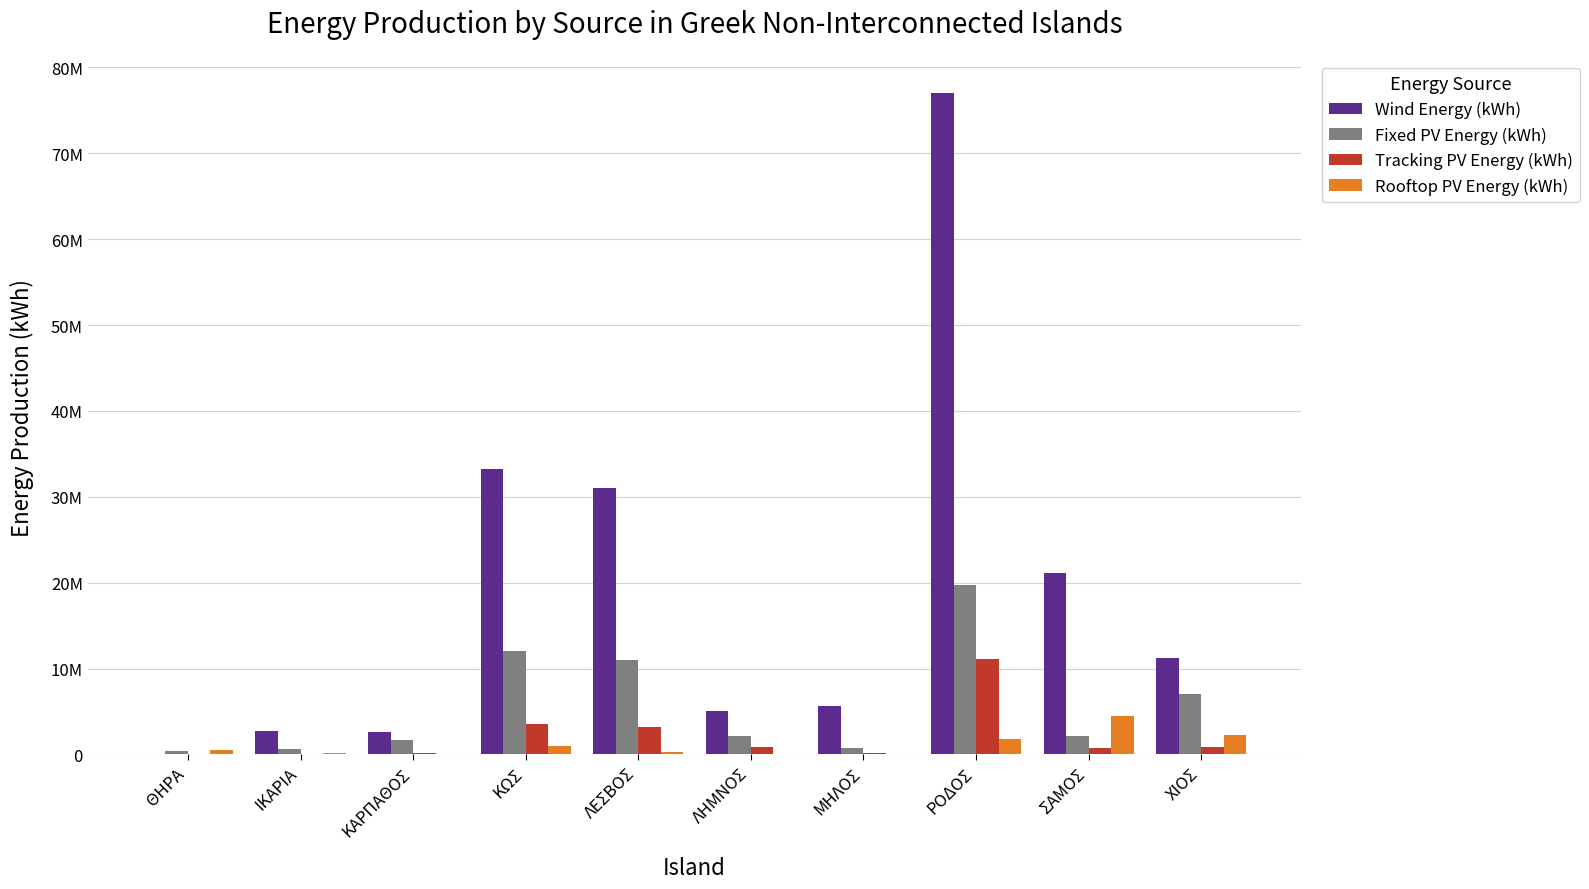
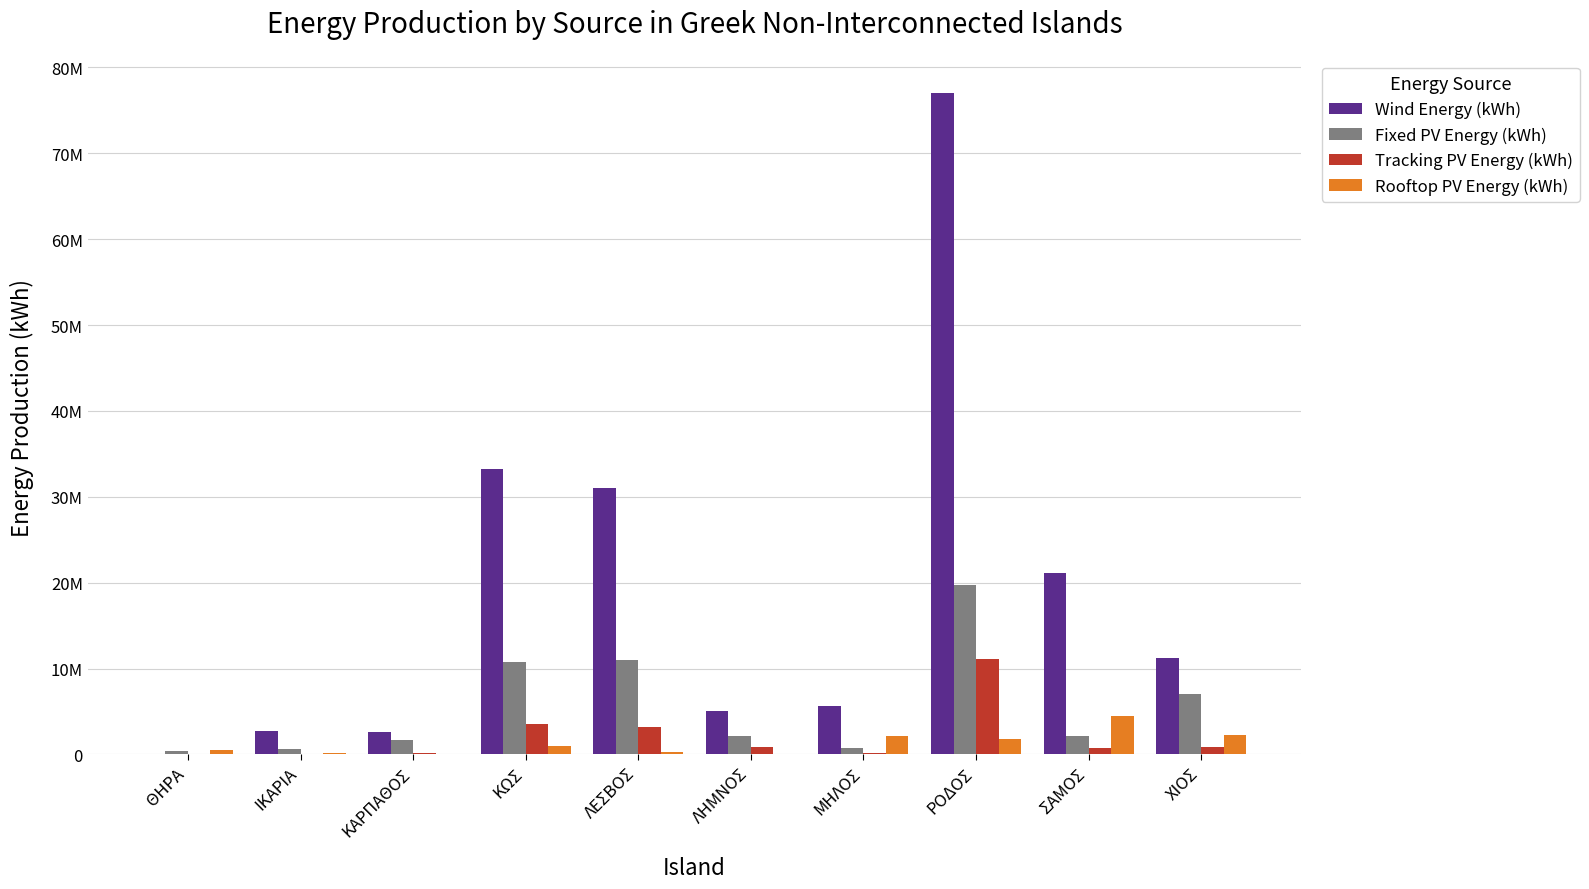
  {
    "Wind Energy (kWh)": {
      "ΘΗΡΑ": 0,
      "ΙΚΑΡΙΑ": 3000000,
      "ΚΑΡΠΑΘΟΣ": 3000000,
      "ΚΩΣ": 33000000,
      "ΛΕΣΒΟΣ": 31000000,
      "ΛΗΜΝΟΣ": 5000000,
      "ΜΗΛΟΣ": 6000000,
      "ΡΟΔΟΣ": 77000000,
      "ΣΑΜΟΣ": 21000000,
      "ΧΙΟΣ": 11000000
    },
    "Fixed PV Energy (kWh)": {
      "ΘΗΡΑ": 0,
      "ΙΚΑΡΙΑ": 1000000,
      "ΚΑΡΠΑΘΟΣ": 2000000,
-     "ΚΩΣ": 12000000,
+     "ΚΩΣ": 11000000,
      "ΛΕΣΒΟΣ": 11000000,
      "ΛΗΜΝΟΣ": 2000000,
      "ΜΗΛΟΣ": 1000000,
      "ΡΟΔΟΣ": 20000000,
      "ΣΑΜΟΣ": 2000000,
      "ΧΙΟΣ": 7000000
    },
    "Tracking PV Energy (kWh)": {
      "ΘΗΡΑ": 0,
      "ΙΚΑΡΙΑ": 0,
      "ΚΩΣ": 4000000,
      "ΛΕΣΒΟΣ": 3000000,
      "ΛΗΜΝΟΣ": 1000000,
      "ΡΟΔΟΣ": 11000000,
      "ΣΑΜΟΣ": 1000000,
      "ΧΙΟΣ": 1000000
    },
    "Rooftop PV Energy (kWh)": {
      "ΘΗΡΑ": 1000000,
      "ΚΩΣ": 1000000,
-     "ΜΗΛΟΣ": 0,
+     "ΜΗΛΟΣ": 2000000,
      "ΡΟΔΟΣ": 2000000,
      "ΣΑΜΟΣ": 4000000,
      "ΧΙΟΣ": 2000000
    }
  }
